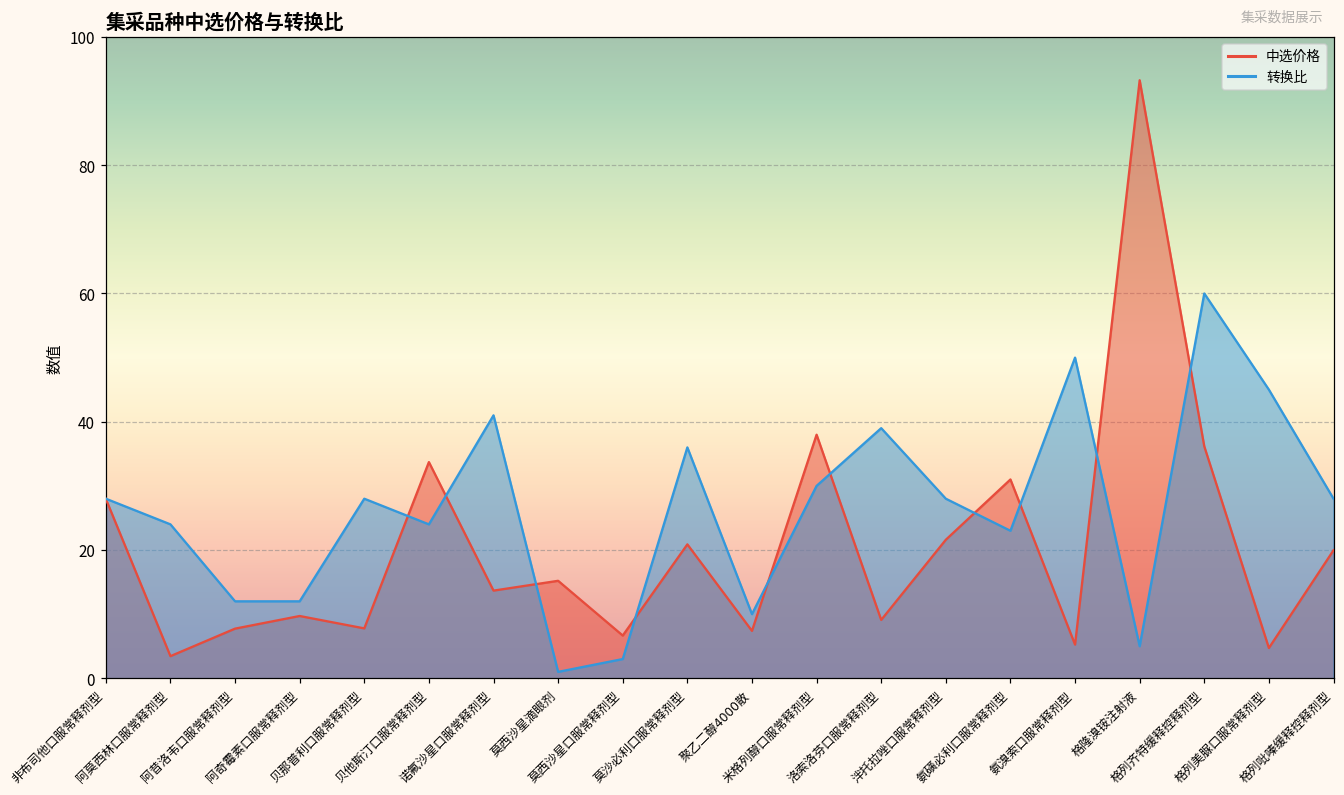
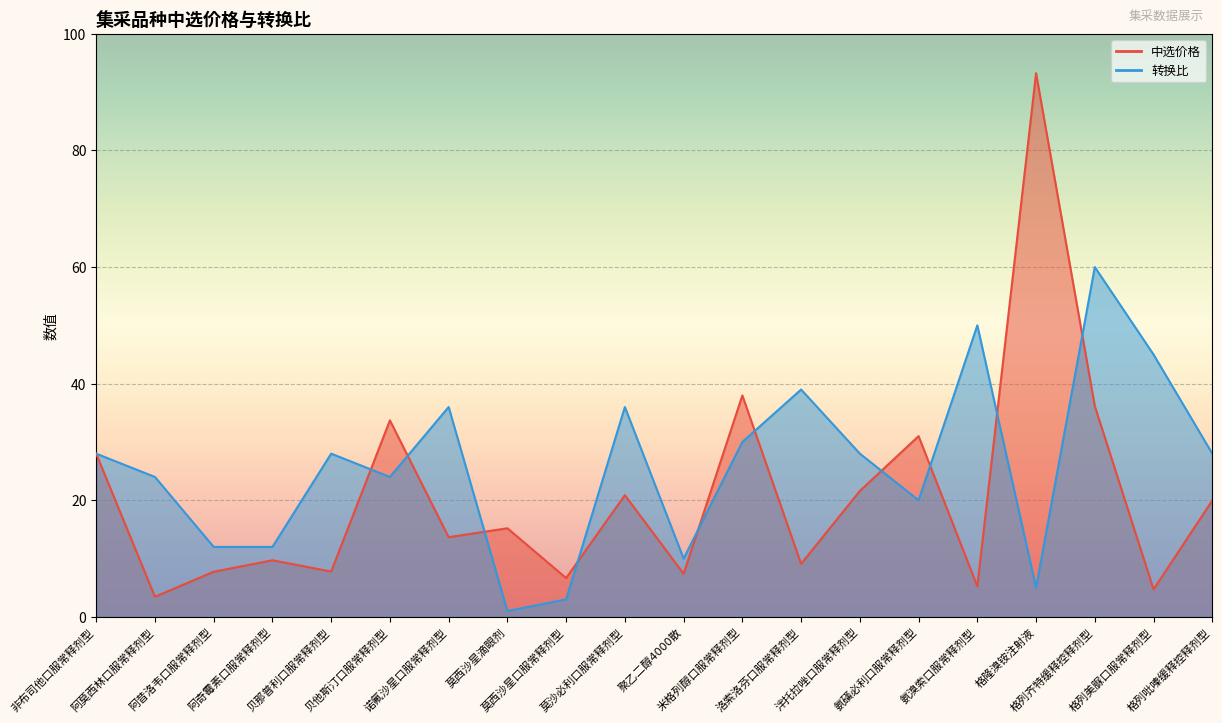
  {
    "中选价格": {
      "阿莫西林口服常释剂型": 3,
      "阿昔洛韦口服常释剂型": 8,
      "阿奇霉素口服常释剂型": 10,
      "贝那普利口服常释剂型": 8,
      "贝他斯汀口服常释剂型": 34,
      "诺氟沙星口服常释剂型": 14,
      "莫西沙星滴眼剂": 15,
      "莫西沙星口服常释剂型": 7,
      "莫沙必利口服常释剂型": 21,
      "聚乙二醇4000散": 7,
      "米格列醇口服常释剂型": 38,
      "洛索洛芬口服常释剂型": 9,
      "泮托拉唑口服常释剂型": 22,
      "氨磺必利口服常释剂型": 31,
      "氨溴索口服常释剂型": 5,
      "格隆溴铵注射液": 93,
      "格列齐特缓释控释剂型": 36,
      "格列美脲口服常释剂型": 5,
      "格列吡嗪缓释控释剂型": 20
    },
    "转换比": {
      "阿莫西林口服常释剂型": 24,
      "阿昔洛韦口服常释剂型": 12,
      "阿奇霉素口服常释剂型": 12,
      "贝那普利口服常释剂型": 28,
      "贝他斯汀口服常释剂型": 24,
-     "诺氟沙星口服常释剂型": 41,
+     "诺氟沙星口服常释剂型": 36,
      "莫西沙星滴眼剂": 1,
      "莫西沙星口服常释剂型": 3,
      "莫沙必利口服常释剂型": 36,
      "聚乙二醇4000散": 10,
      "米格列醇口服常释剂型": 30,
      "洛索洛芬口服常释剂型": 39,
      "泮托拉唑口服常释剂型": 28,
-     "氨磺必利口服常释剂型": 23,
+     "氨磺必利口服常释剂型": 20,
      "氨溴索口服常释剂型": 50,
      "格隆溴铵注射液": 5,
      "格列齐特缓释控释剂型": 60,
      "格列美脲口服常释剂型": 45,
      "格列吡嗪缓释控释剂型": 28
    }
  }
